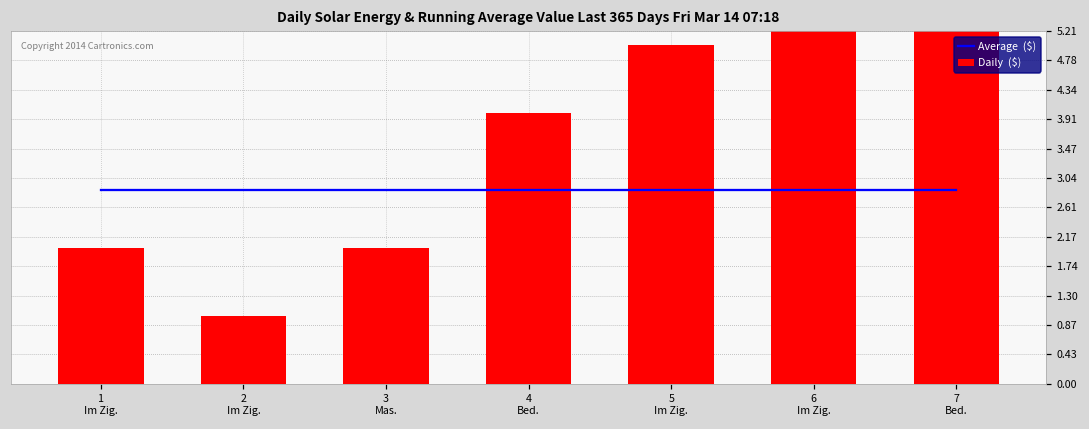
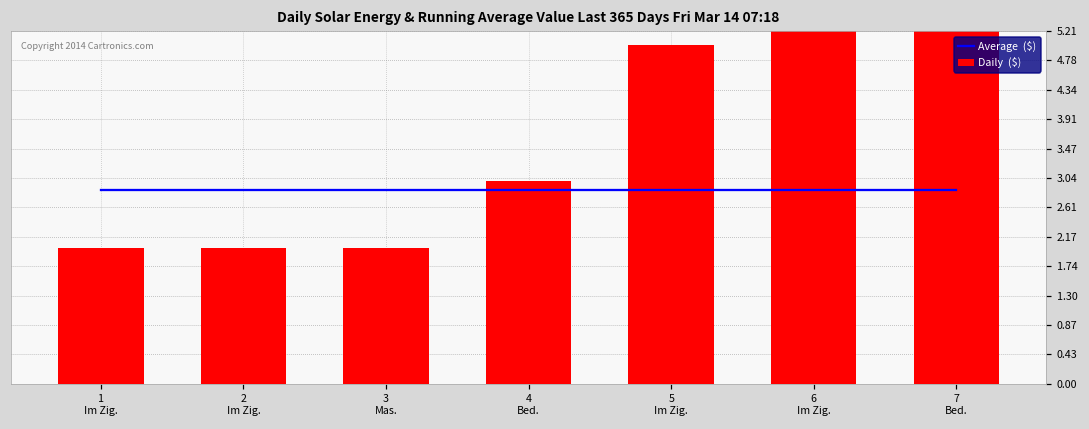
  {
    "Average ($)": {
      "1 Im Zig.": 2.9,
      "2 Im Zig.": 2.9,
      "3 Mas.": 2.9,
      "4 Bed.": 2.9,
      "5 Im Zig.": 2.9,
      "6 Im Zig.": 2.9,
      "7 Bed.": 2.9
    },
    "Daily ($)": {
      "1 Im Zig.": 2,
-     "2 Im Zig.": 1,
+     "2 Im Zig.": 2,
      "3 Mas.": 2,
-     "4 Bed.": 4,
+     "4 Bed.": 3,
      "5 Im Zig.": 5
    }
  }
